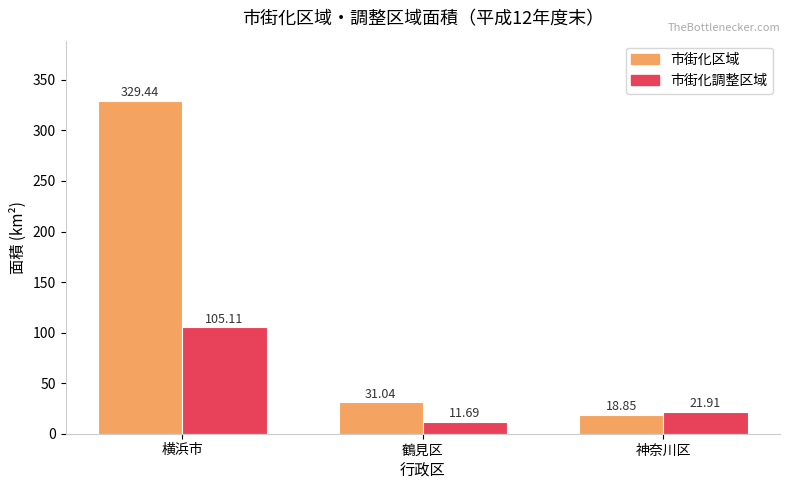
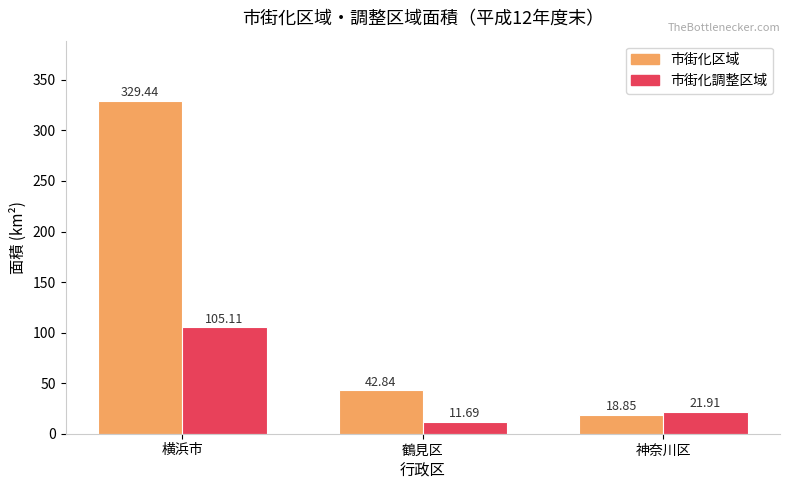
  {
    "市街化区域": {
      "横浜市": 329.44,
-     "鶴見区": 31.04,
+     "鶴見区": 42.84,
      "神奈川区": 18.85
    },
    "市街化調整区域": {
      "横浜市": 105.11,
      "鶴見区": 11.69,
      "神奈川区": 21.91
    }
  }
